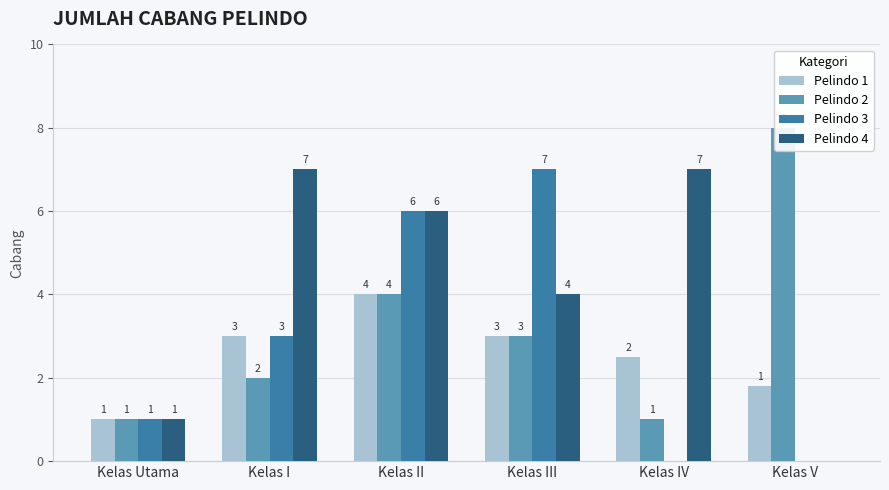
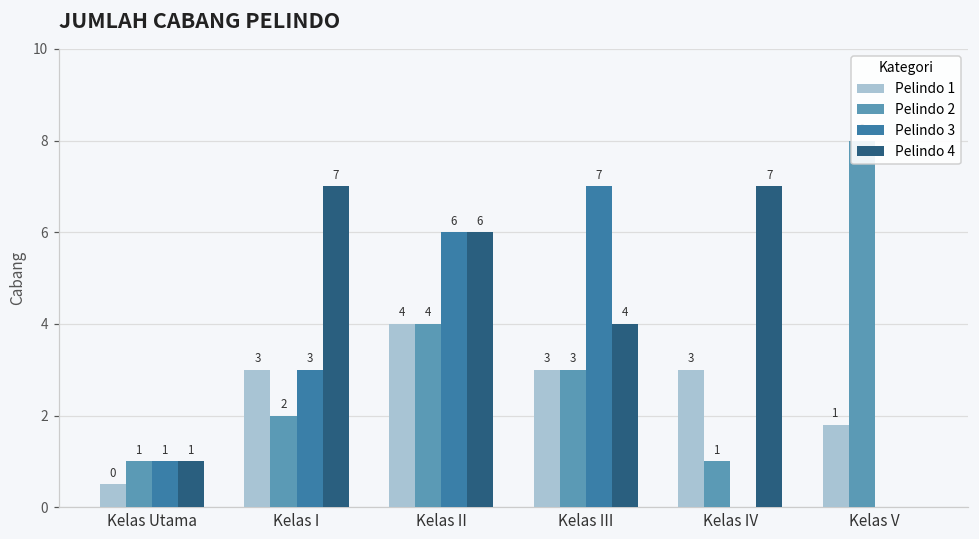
  {
    "Pelindo 1": {
-     "Kelas Utama": 1,
+     "Kelas Utama": 0,
      "Kelas I": 3,
      "Kelas II": 4,
      "Kelas III": 3,
-     "Kelas IV": 2
+     "Kelas IV": 3
    }
  }
